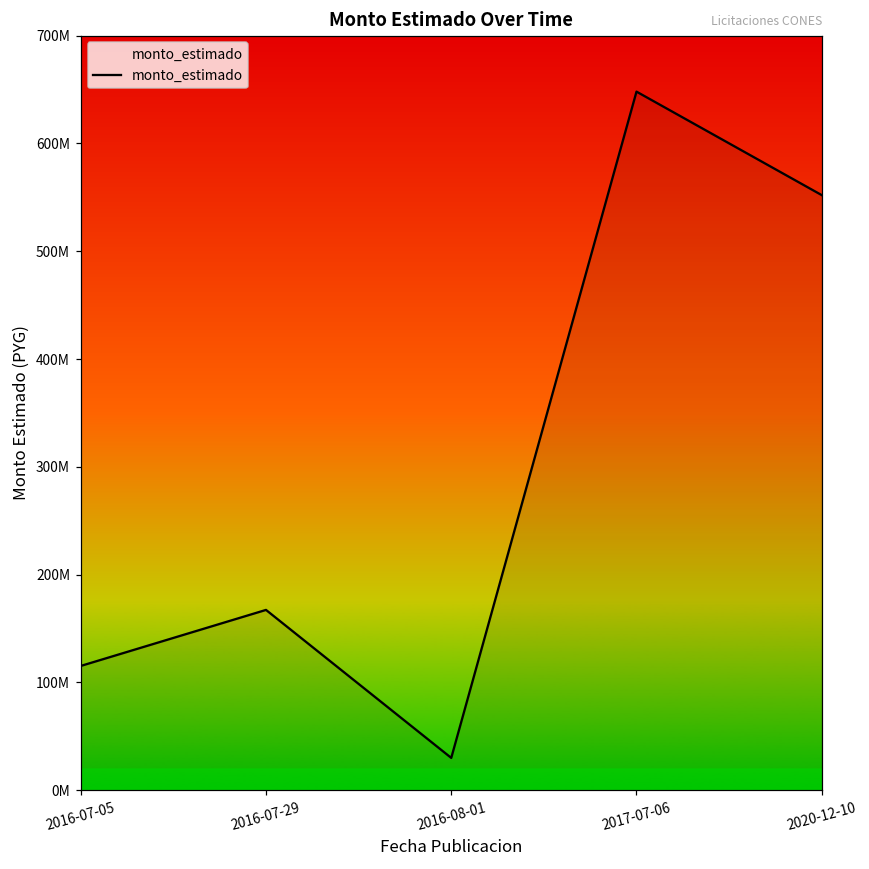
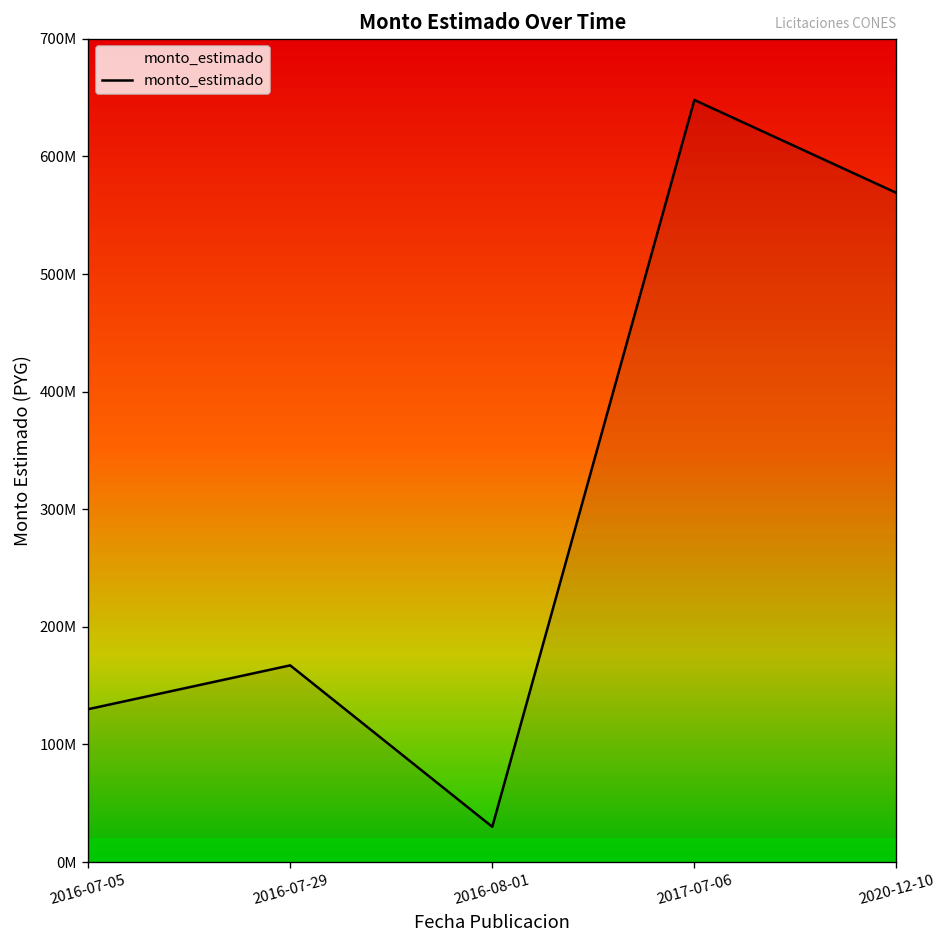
  {
-   "2016-07-05": 120000000,
+   "2016-07-05": 130000000,
    "2016-07-29": 170000000,
    "2016-08-01": 30000000,
    "2017-07-06": 650000000,
-   "2020-12-10": 550000000
+   "2020-12-10": 570000000
  }
